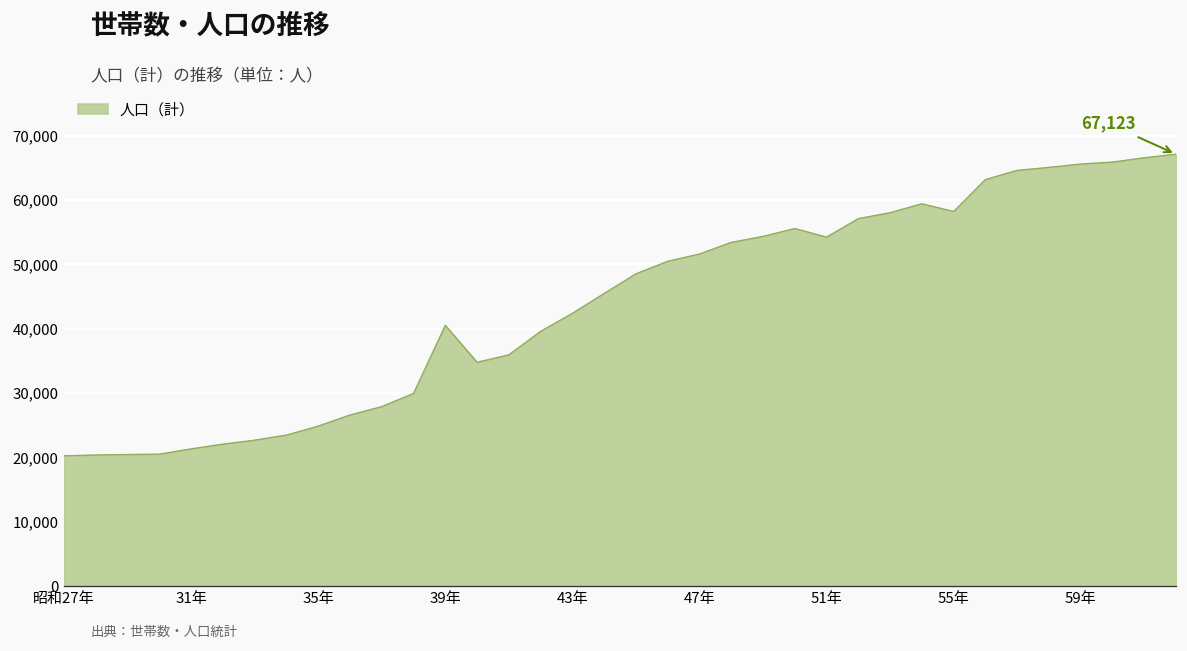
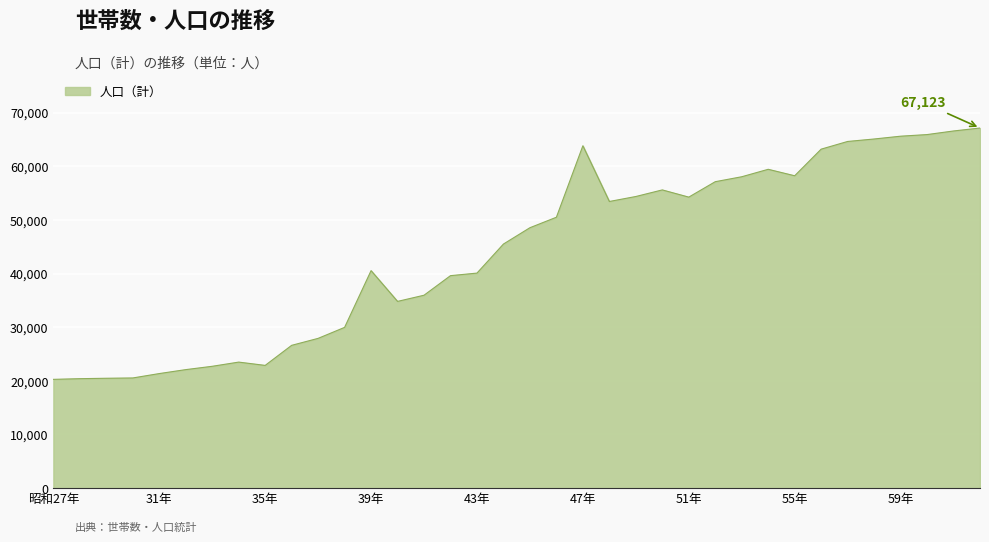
  {
    "昭和27年": "20,000",
    "31年": "21,000",
-   "35年": "25,000",
+   "35年": "23,000",
    "39年": "41,000",
-   "43年": "42,000",
-   "47年": "52,000",
+   "43年": "40,000",
+   "47年": "64,000",
    "51年": "54,000",
    "55年": "58,000",
    "59年": "66,000"
  }
